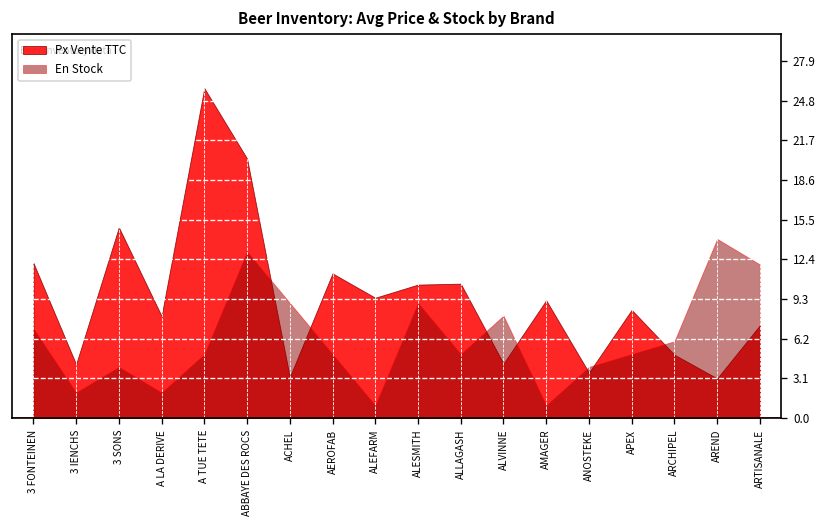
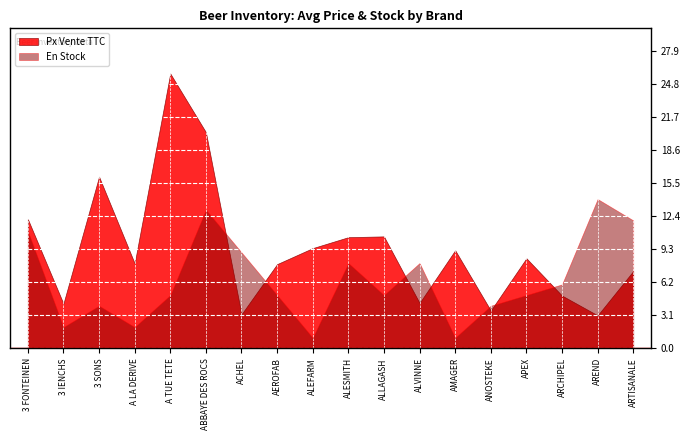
  {
    "Px Vente TTC": {
      "3 FONTEINEN": 12.1,
      "3 IENCHS": 4.2,
-     "3 SONS": 14.9,
+     "3 SONS": 16.1,
      "A LA DERIVE": 8.0,
      "A TUE TETE": 25.8,
      "ABBAYE DES ROCS": 20.3,
      "ACHEL": 3.2,
-     "AEROFAB": 11.3,
+     "AEROFAB": 7.9,
      "ALEFARM": 9.4,
      "ALESMITH": 10.4,
      "ALLAGASH": 10.5,
      "ALVINNE": 4.3,
      "AMAGER": 9.2,
      "ANOSTEKE": 3.6,
      "APEX": 8.5,
      "ARCHIPEL": 5.0,
      "AREND": 3.1,
      "ARTISANALE": 7.3
    },
    "En Stock": {
-     "3 FONTEINEN": 7,
+     "3 FONTEINEN": 11,
      "3 IENCHS": 2,
      "3 SONS": 4,
      "A LA DERIVE": 2,
      "A TUE TETE": 5,
      "ABBAYE DES ROCS": 13,
      "ACHEL": 9,
      "AEROFAB": 5,
      "ALEFARM": 1,
-     "ALESMITH": 9,
+     "ALESMITH": 8,
      "ALLAGASH": 5,
      "ALVINNE": 8,
      "AMAGER": 1,
      "ANOSTEKE": 4,
      "APEX": 5,
      "ARCHIPEL": 6,
      "AREND": 14,
      "ARTISANALE": 12
    }
  }
